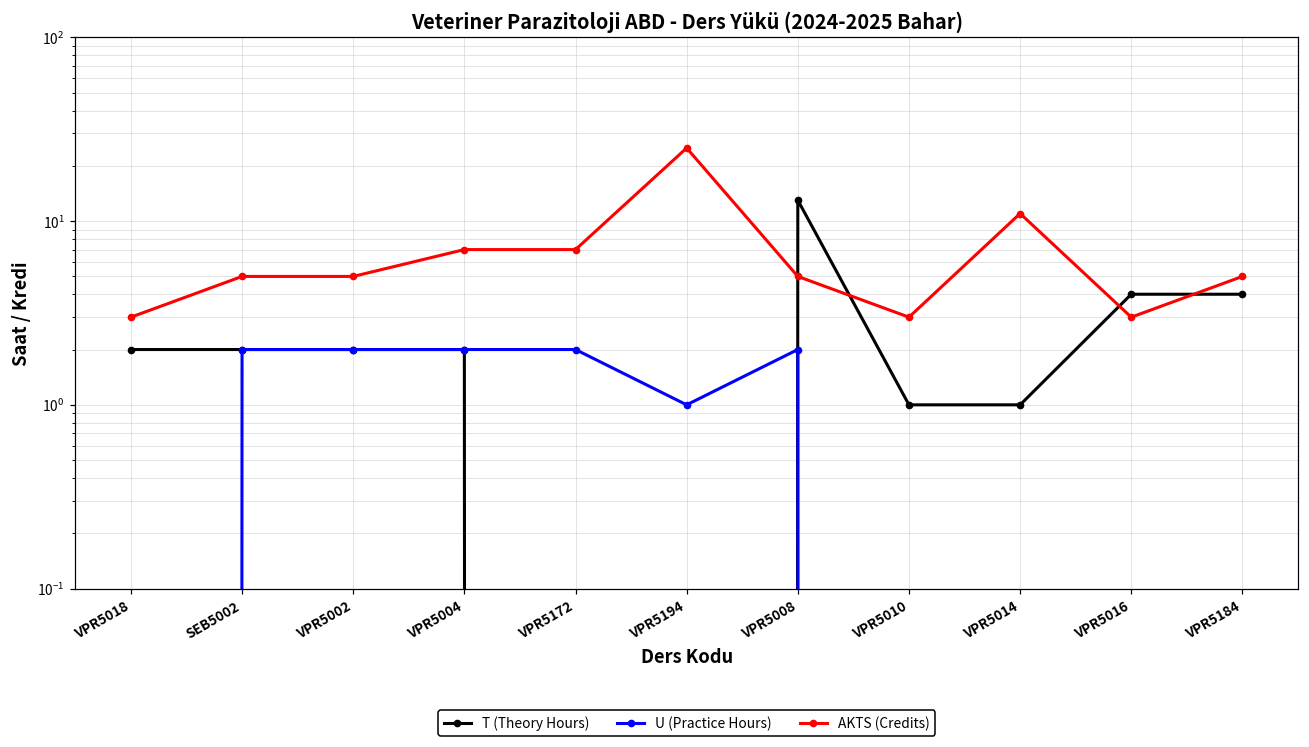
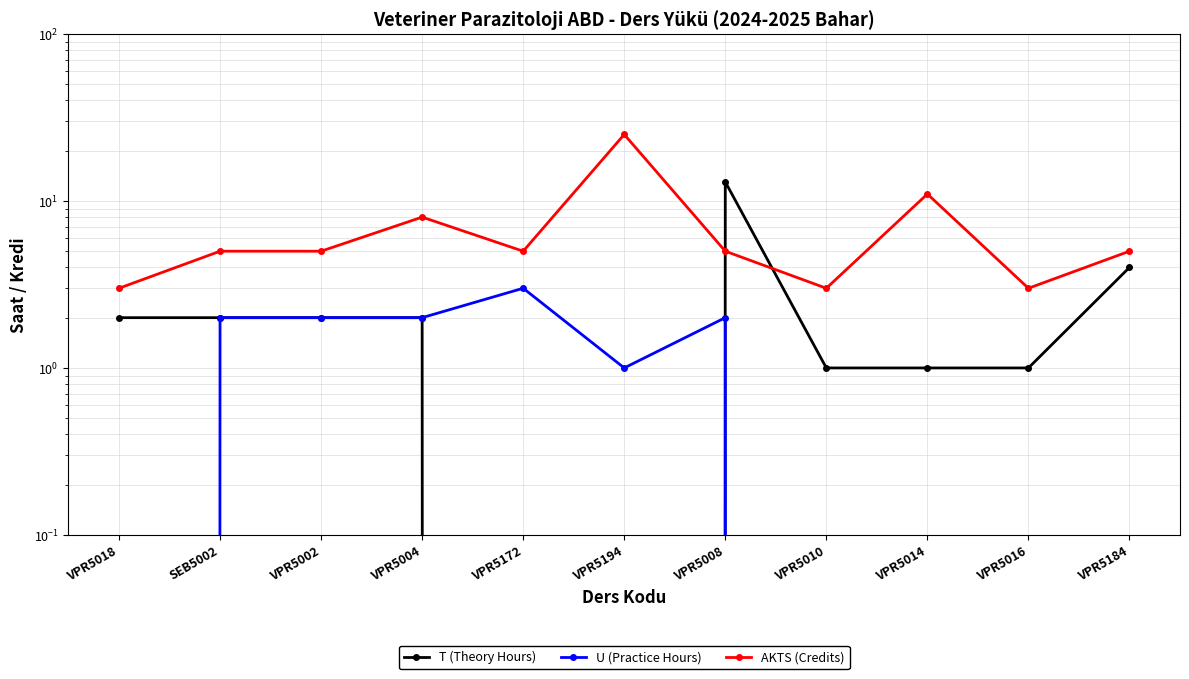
  {
    "T (Theory Hours)": {
      "VPR5018": 2,
      "VPR5008": 13,
      "VPR5010": 1,
      "VPR5014": 1,
-     "VPR5016": 4,
+     "VPR5016": 1,
      "VPR5184": 4
    },
    "U (Practice Hours)": {
-     "VPR5172": 2,
+     "VPR5172": 3,
      "VPR5194": 1,
      "VPR5008": 2
    },
    "AKTS (Credits)": {
      "VPR5018": 3,
      "SEB5002": 5,
      "VPR5002": 5,
-     "VPR5004": 7,
-     "VPR5172": 7,
+     "VPR5004": 8,
+     "VPR5172": 5,
      "VPR5194": 25,
      "VPR5008": 5,
      "VPR5010": 3,
      "VPR5014": 11,
      "VPR5016": 3,
      "VPR5184": 5
    }
  }
